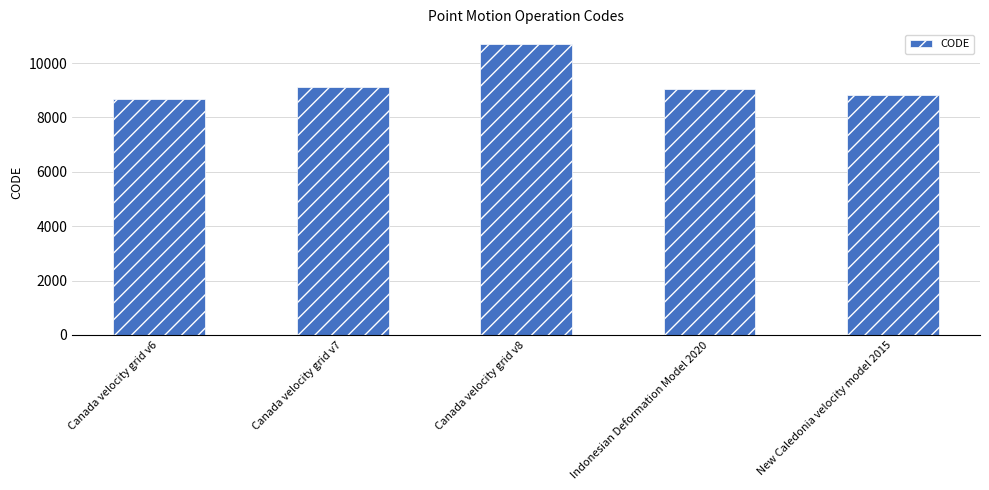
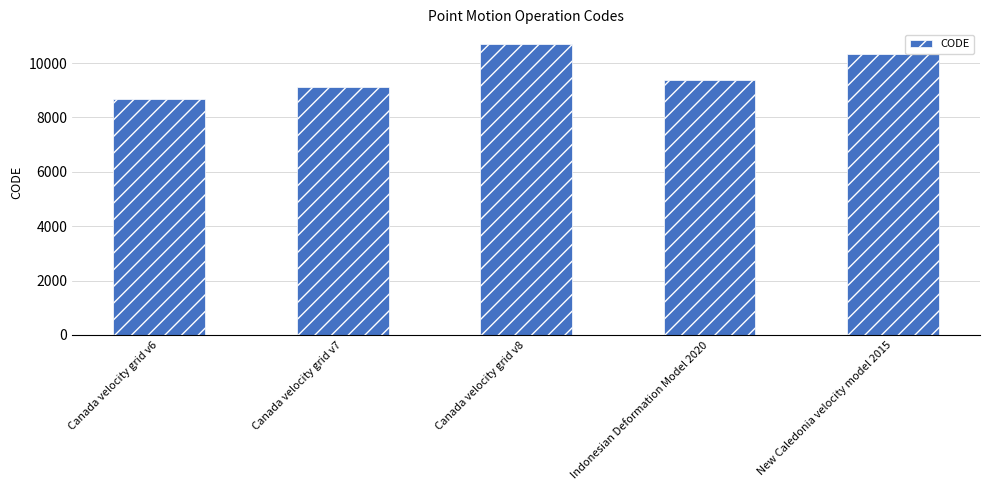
  {
    "Canada velocity grid v6": 8700,
    "Canada velocity grid v7": 9100,
    "Canada velocity grid v8": 10700,
-   "Indonesian Deformation Model 2020": 9000,
-   "New Caledonia velocity model 2015": 8800
+   "Indonesian Deformation Model 2020": 9400,
+   "New Caledonia velocity model 2015": 10300
  }
